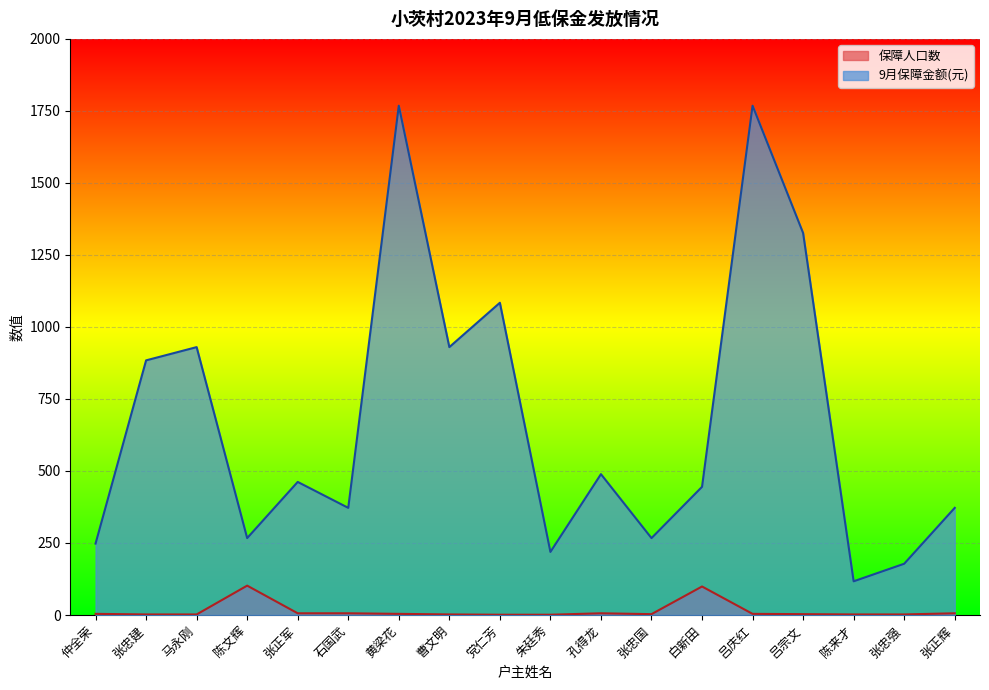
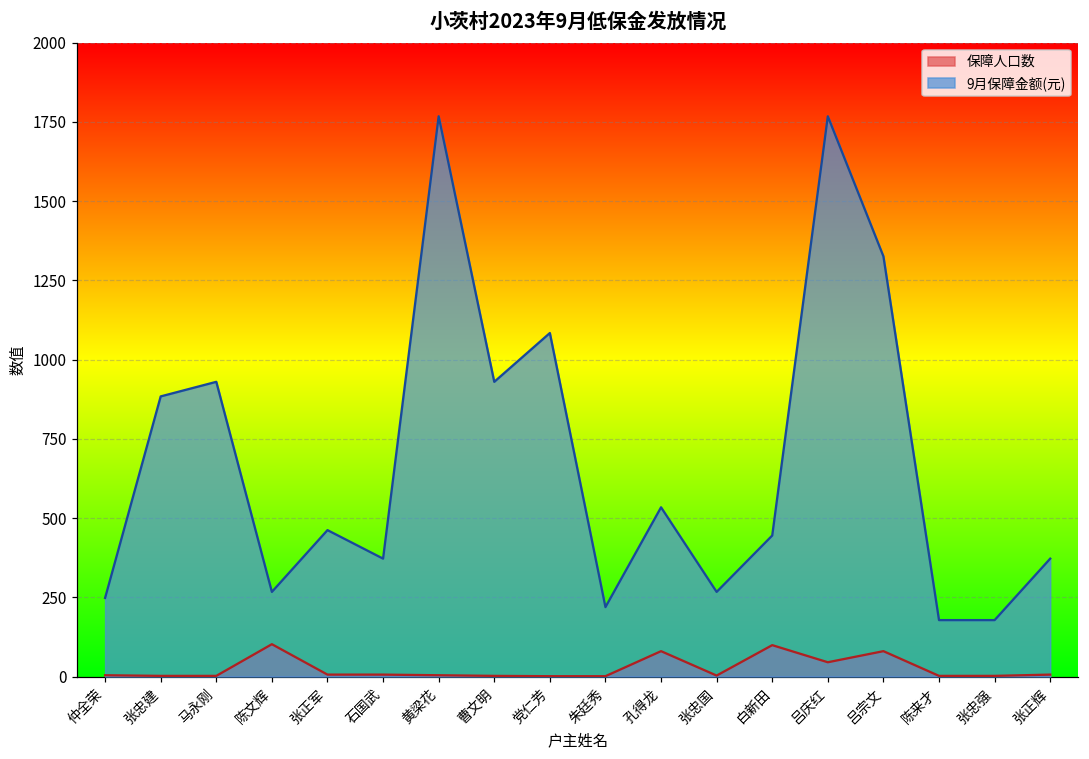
  {
    "保障人口数": {
      "仲全荣": 0,
      "张忠建": 0,
      "马永刚": 0,
      "陈文辉": 100,
      "张正军": 10,
      "石国武": 10,
      "黄梁花": 0,
      "曹文明": 0,
      "党仁芳": 0,
      "朱廷秀": 0,
-     "孔得龙": 10,
+     "孔得龙": 80,
      "张忠国": 0,
      "白新田": 100,
-     "吕庆红": 0,
-     "吕宗文": 0,
+     "吕庆红": 50,
+     "吕宗文": 80,
      "陈来才": 0,
      "张忠强": 0,
      "张正辉": 10
    },
    "9月保障金额(元)": {
      "仲全荣": 250,
      "张忠建": 880,
      "马永刚": 930,
      "陈文辉": 270,
      "张正军": 460,
      "石国武": 370,
      "黄梁花": 1770,
      "曹文明": 930,
      "党仁芳": 1080,
      "朱廷秀": 220,
-     "孔得龙": 490,
+     "孔得龙": 530,
      "张忠国": 270,
      "白新田": 450,
      "吕庆红": 1770,
      "吕宗文": 1330,
-     "陈来才": 120,
+     "陈来才": 180,
      "张忠强": 180,
      "张正辉": 370
    }
  }
